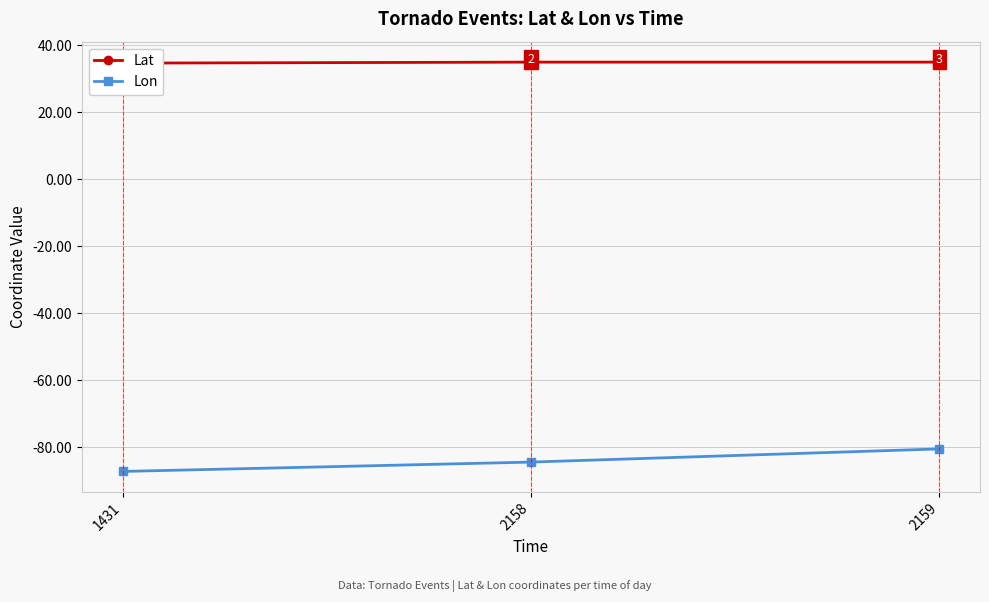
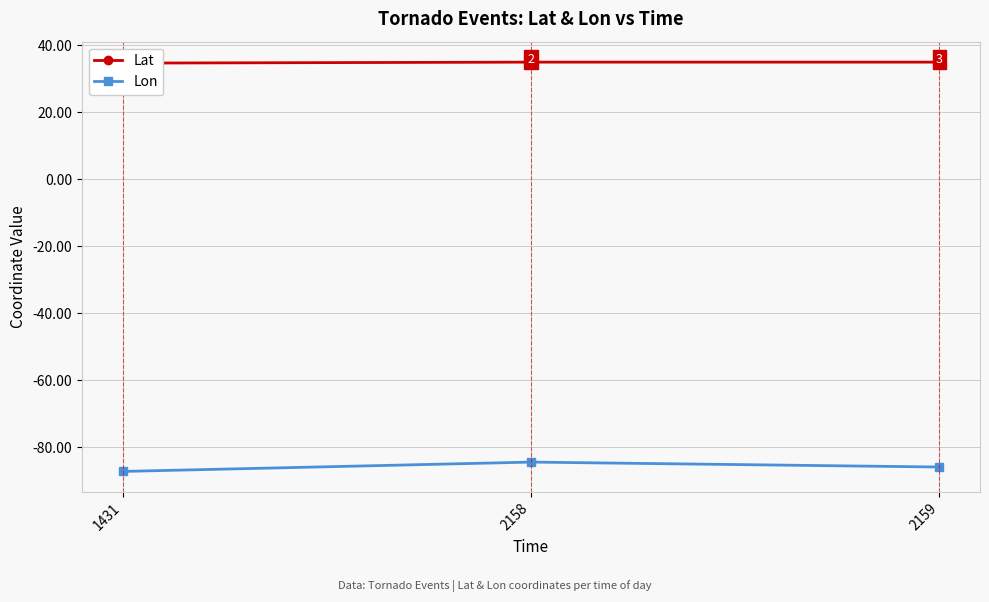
  {
    "Lon": {
      "1431": -87,
      "2158": -84,
-     "2159": -81
+     "2159": -86
    }
  }
